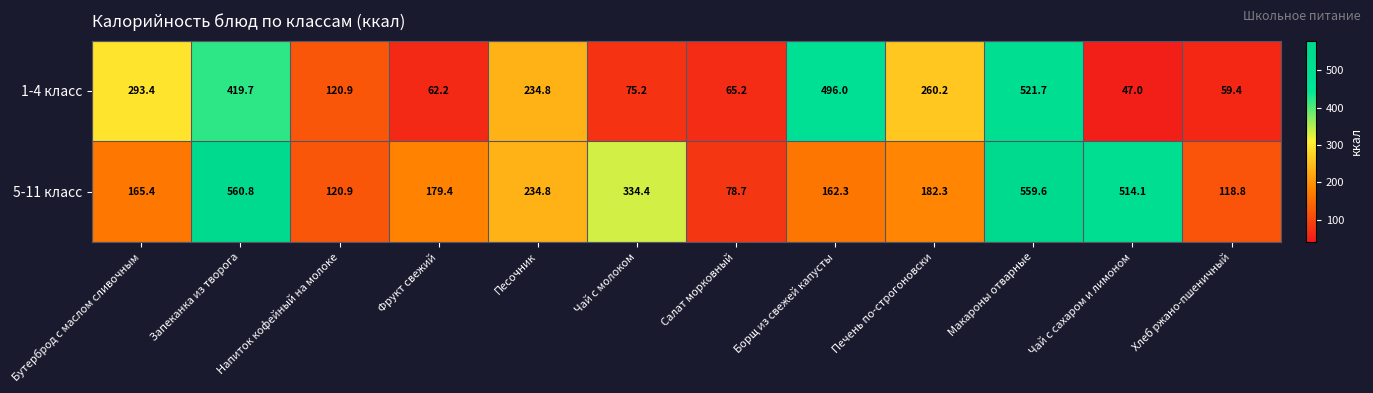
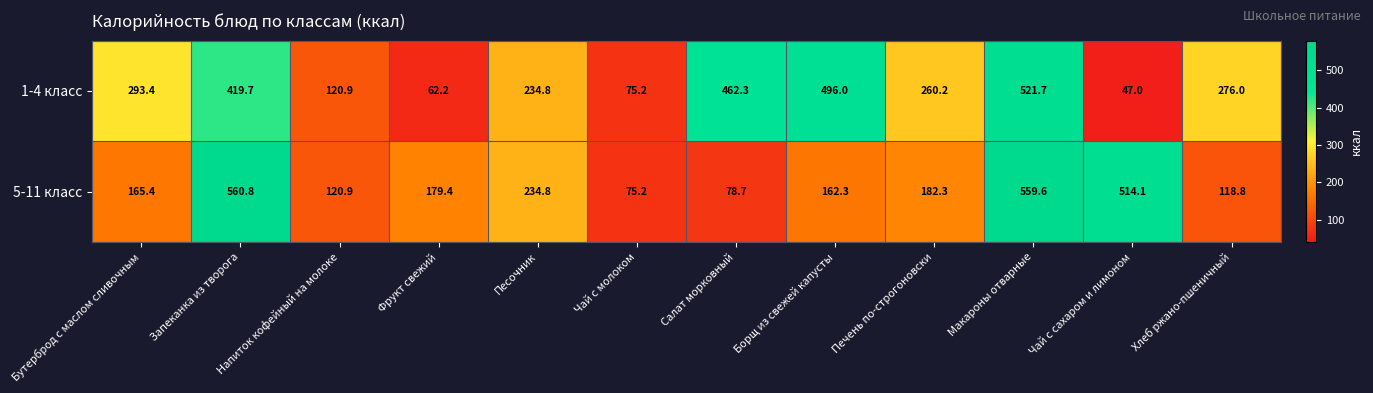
  {
    "1-4 класс": {
      "Бутерброд с маслом сливочным": 293.4,
      "Запеканка из творога": 419.7,
      "Напиток кофейный на молоке": 120.9,
      "Фрукт свежий": 62.2,
      "Песочник": 234.8,
      "Чай с молоком": 75.2,
-     "Салат морковный": 65.2,
+     "Салат морковный": 462.3,
      "Борщ из свежей капусты": 496.0,
      "Печень по-строгоновски": 260.2,
      "Макароны отварные": 521.7,
      "Чай с сахаром и лимоном": 47.0,
-     "Хлеб ржано-пшеничный": 59.4
+     "Хлеб ржано-пшеничный": 276.0
    },
    "5-11 класс": {
      "Бутерброд с маслом сливочным": 165.4,
      "Запеканка из творога": 560.8,
      "Напиток кофейный на молоке": 120.9,
      "Фрукт свежий": 179.4,
      "Песочник": 234.8,
-     "Чай с молоком": 334.4,
+     "Чай с молоком": 75.2,
      "Салат морковный": 78.7,
      "Борщ из свежей капусты": 162.3,
      "Печень по-строгоновски": 182.3,
      "Макароны отварные": 559.6,
      "Чай с сахаром и лимоном": 514.1,
      "Хлеб ржано-пшеничный": 118.8
    }
  }
